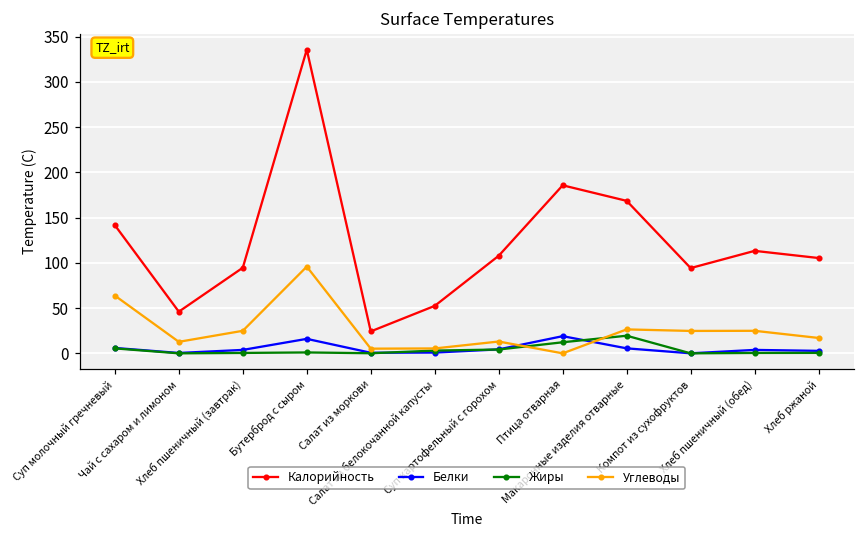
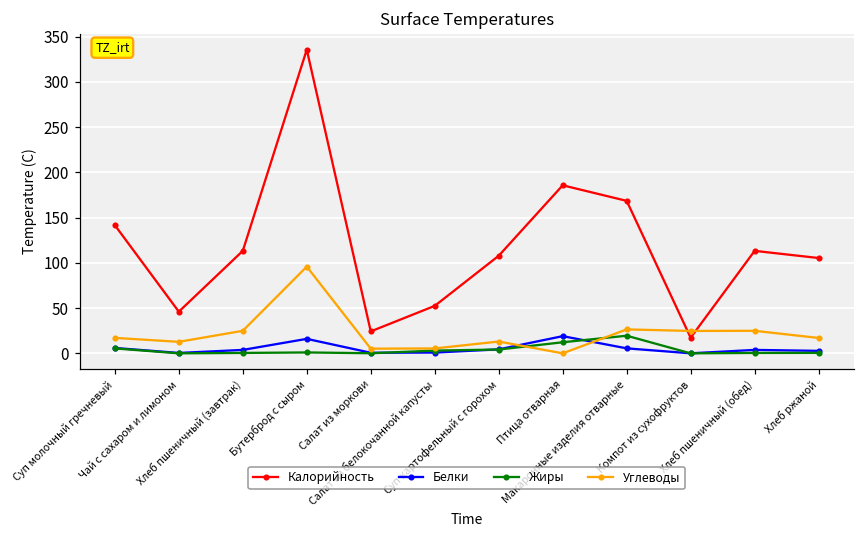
  {
    "Калорийность": {
      "Суп молочный гречневый": 140,
      "Чай с сахаром и лимоном": 50,
-     "Хлеб пшеничный (завтрак)": 90,
+     "Хлеб пшеничный (завтрак)": 110,
      "Бутерброд с сыром": 340,
      "Салат из моркови": 20,
      "Салат из белокочанной капусты": 50,
      "Суп картофельный с горохом": 110,
      "Птица отварная": 190,
      "Макаронные изделия отварные": 170,
-     "Компот из сухофруктов": 90,
+     "Компот из сухофруктов": 20,
      "Хлеб пшеничный (обед)": 110,
      "Хлеб ржаной": 110
    },
    "Белки": {
      "Хлеб пшеничный (завтрак)": 0,
      "Бутерброд с сыром": 20,
      "Птица отварная": 20,
      "Макаронные изделия отварные": 10,
      "Хлеб пшеничный (обед)": 0
    },
    "Жиры": {
      "Хлеб пшеничный (завтрак)": 0,
      "Бутерброд с сыром": 0,
      "Птица отварная": 10,
      "Макаронные изделия отварные": 20,
      "Хлеб пшеничный (обед)": 0
    },
    "Углеводы": {
-     "Суп молочный гречневый": 60,
+     "Суп молочный гречневый": 20,
      "Чай с сахаром и лимоном": 10,
      "Хлеб пшеничный (завтрак)": 20,
      "Бутерброд с сыром": 100,
      "Салат из моркови": 10,
      "Суп картофельный с горохом": 10,
      "Птица отварная": 0,
      "Макаронные изделия отварные": 30,
      "Компот из сухофруктов": 20,
      "Хлеб пшеничный (обед)": 20,
      "Хлеб ржаной": 20
    }
  }
